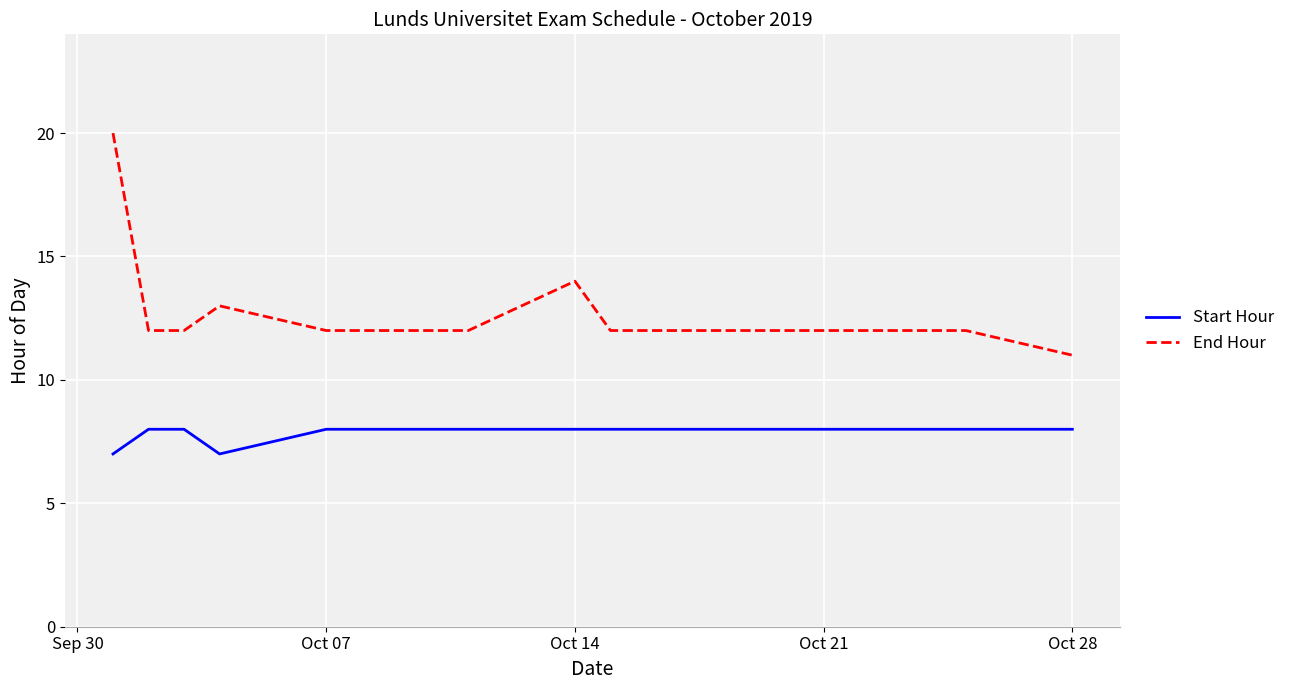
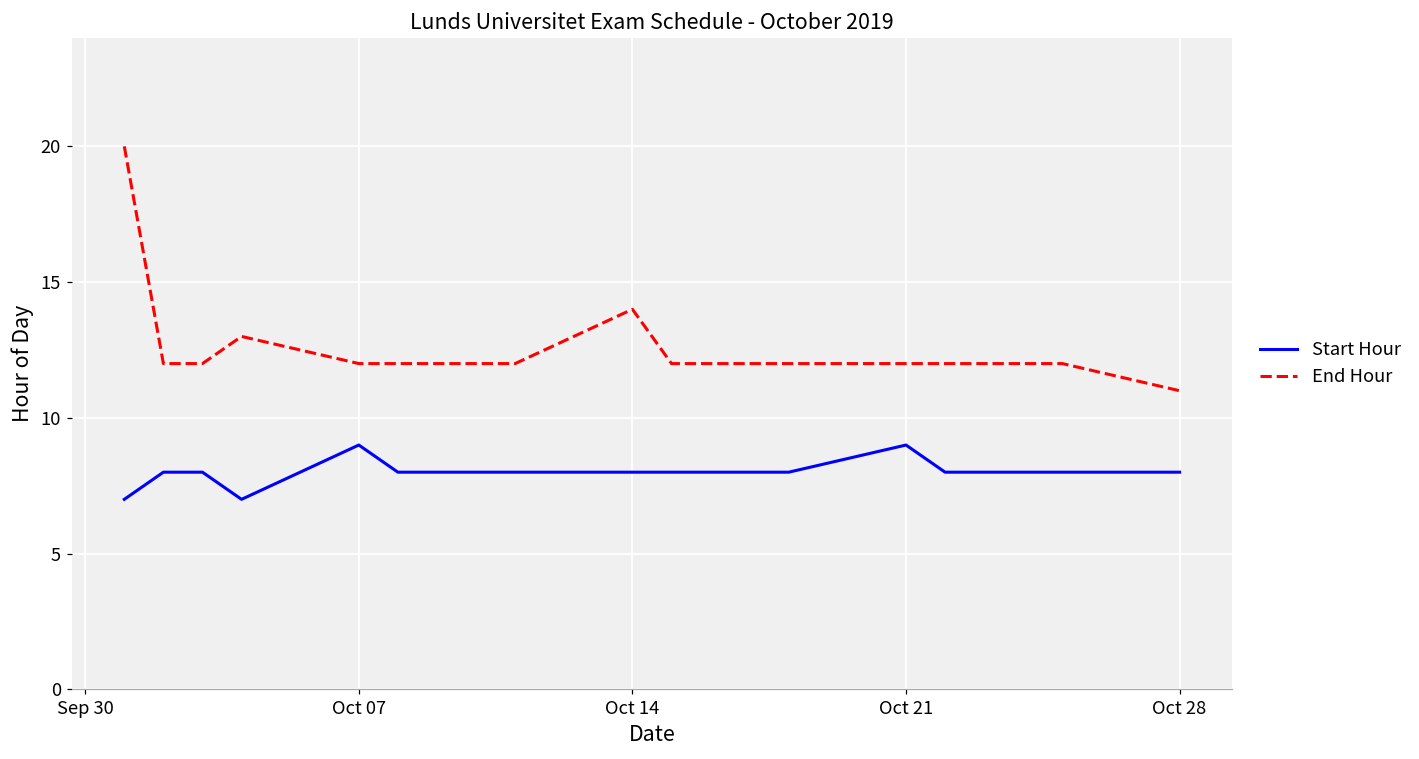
  {
    "Start Hour": {
-     "Oct 07": 8,
+     "Oct 07": 9,
      "Oct 14": 8,
-     "Oct 21": 8,
+     "Oct 21": 9,
      "Oct 28": 8
    },
    "End Hour": {
      "Oct 07": 12,
      "Oct 14": 14,
      "Oct 21": 12,
      "Oct 28": 11
    }
  }
